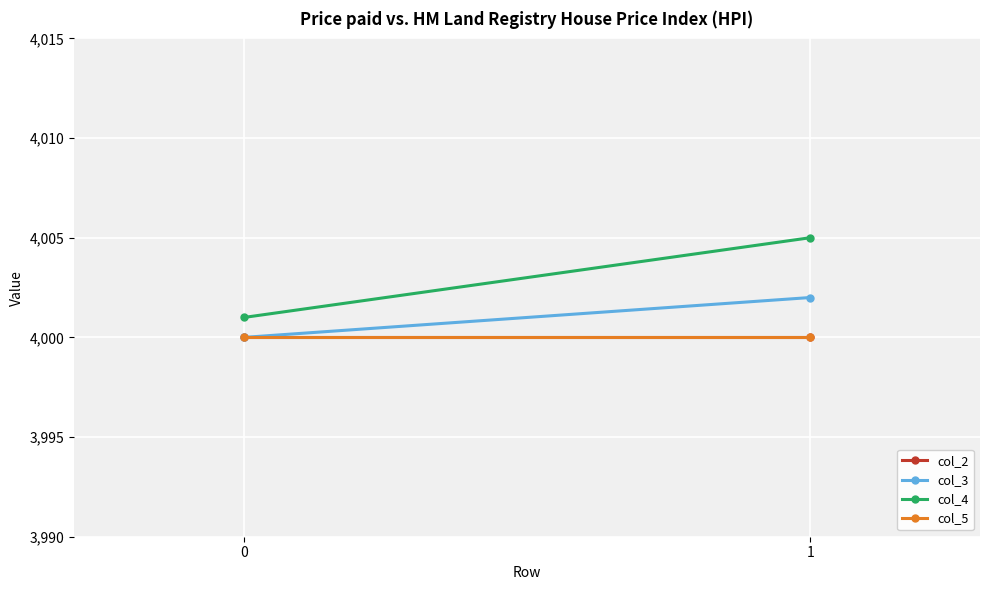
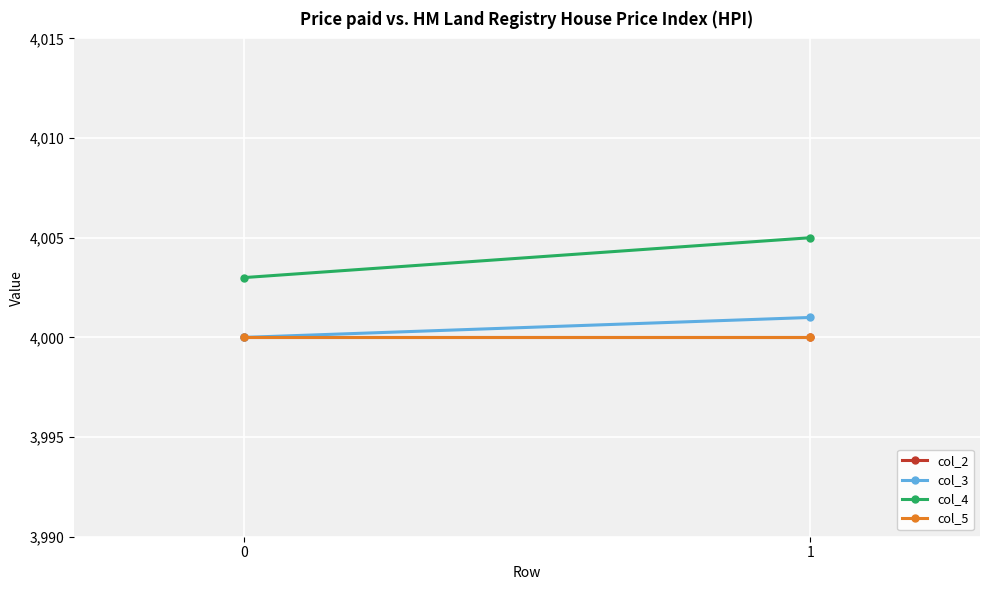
  {
    "col_5": {
      "1": "4,000"
    },
    "col_3": {
-     "1": "4,002"
+     "1": "4,001"
    },
    "col_4": {
-     "0": "4,001",
+     "0": "4,003",
      "1": "4,005"
    }
  }
